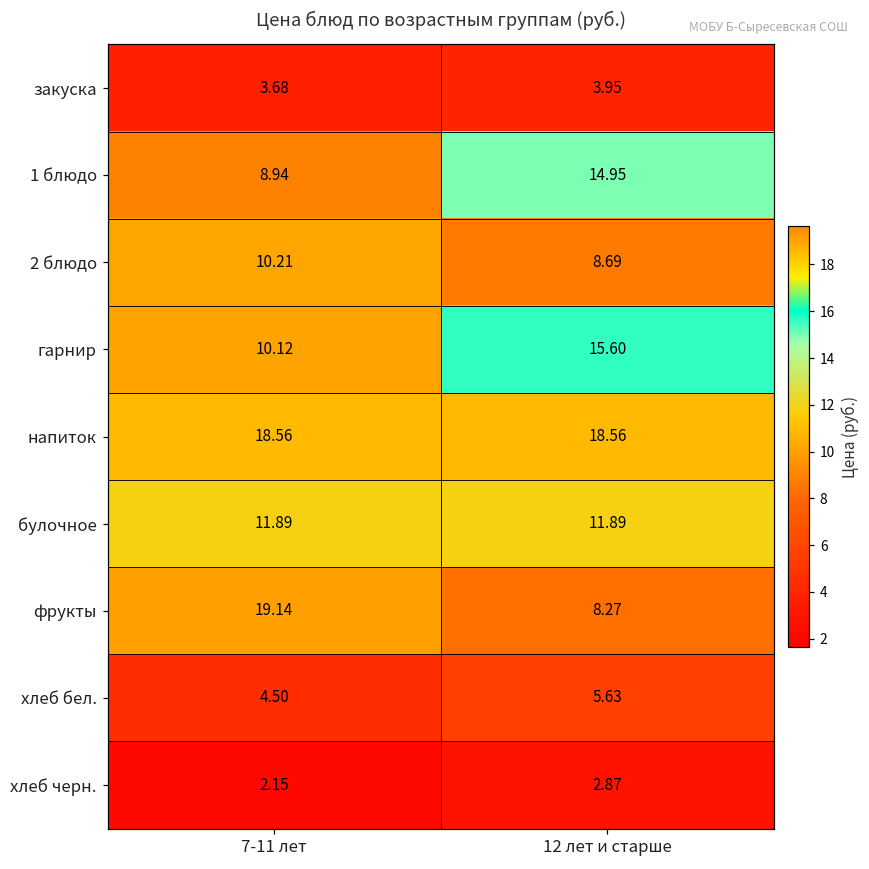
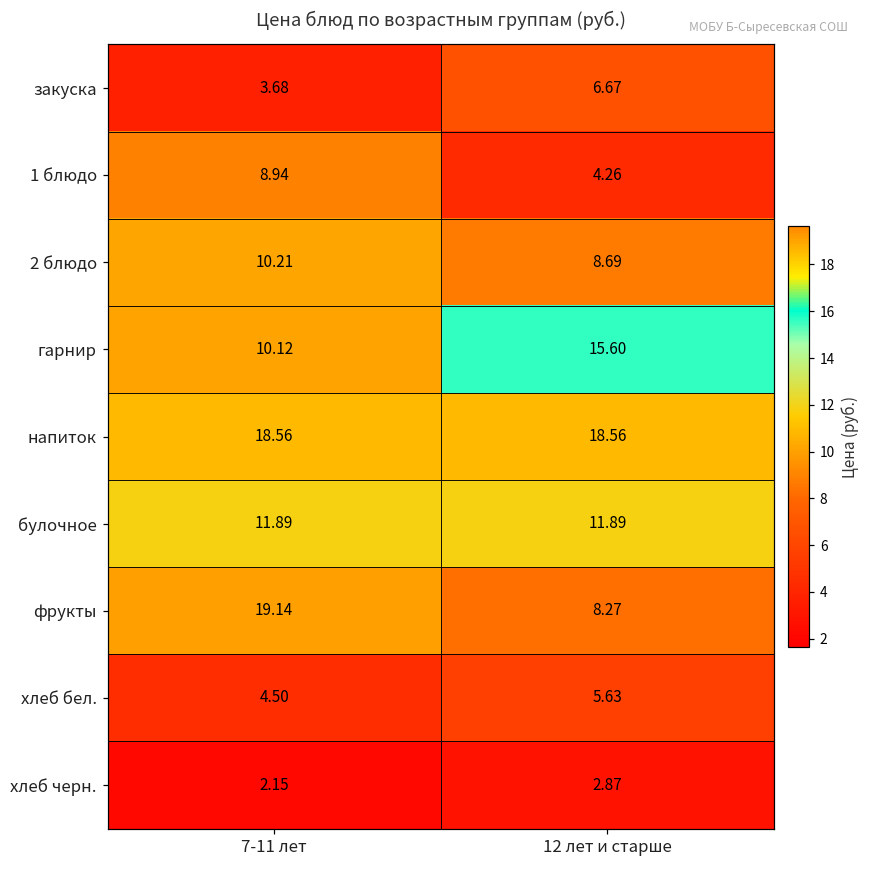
  {
    "закуска": {
      "7-11 лет": 3.68,
-     "12 лет и старше": 3.95
+     "12 лет и старше": 6.67
    },
    "1 блюдо": {
      "7-11 лет": 8.94,
-     "12 лет и старше": 14.95
+     "12 лет и старше": 4.26
    },
    "2 блюдо": {
      "7-11 лет": 10.21,
      "12 лет и старше": 8.69
    },
    "гарнир": {
      "7-11 лет": 10.12,
      "12 лет и старше": 15.60
    },
    "напиток": {
      "7-11 лет": 18.56,
      "12 лет и старше": 18.56
    },
    "булочное": {
      "7-11 лет": 11.89,
      "12 лет и старше": 11.89
    },
    "фрукты": {
      "7-11 лет": 19.14,
      "12 лет и старше": 8.27
    },
    "хлеб бел.": {
      "7-11 лет": 4.50,
      "12 лет и старше": 5.63
    },
    "хлеб черн.": {
      "7-11 лет": 2.15,
      "12 лет и старше": 2.87
    }
  }
